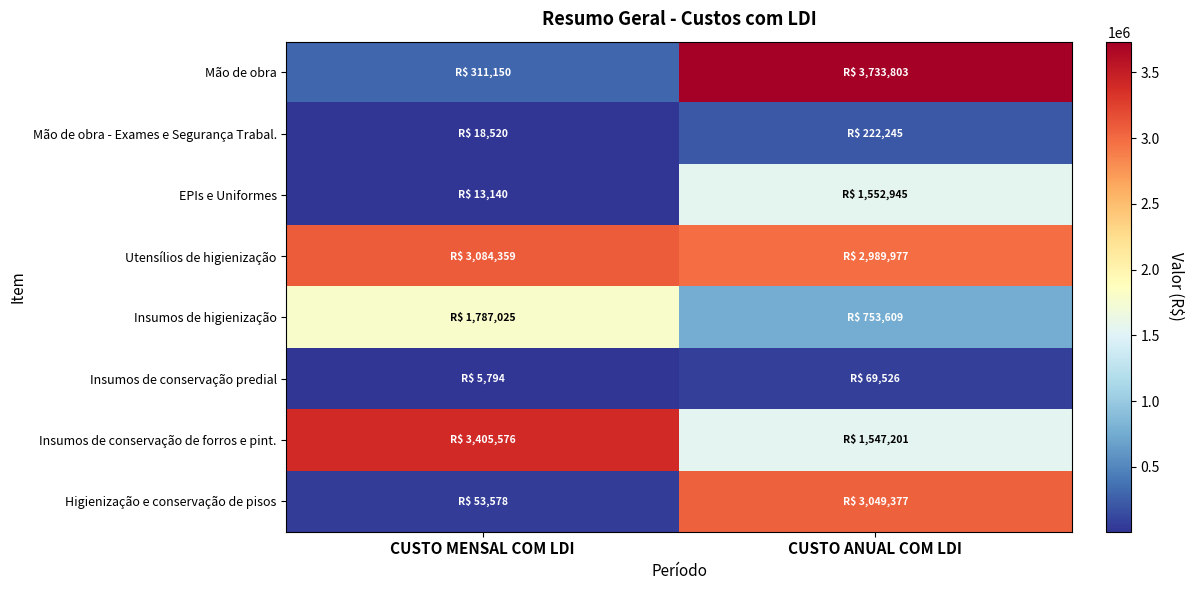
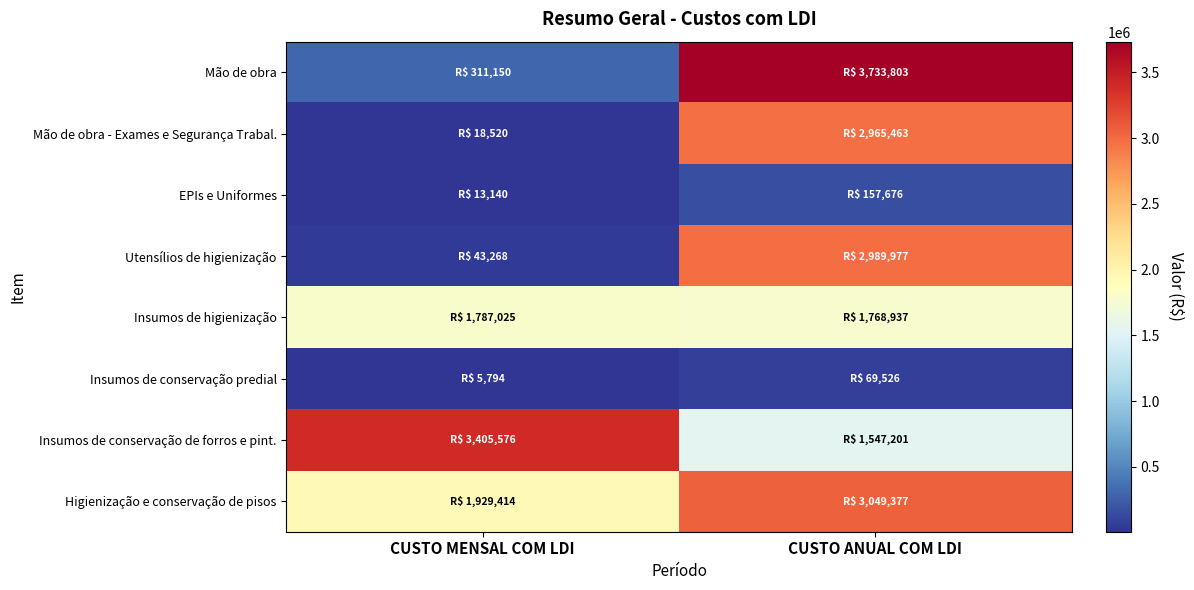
  {
    "Mão de obra": {
      "CUSTO MENSAL COM LDI": "311,150",
      "CUSTO ANUAL COM LDI": "3,733,803"
    },
    "Mão de obra - Exames e Segurança Trabal.": {
      "CUSTO MENSAL COM LDI": "18,520",
-     "CUSTO ANUAL COM LDI": "222,245"
+     "CUSTO ANUAL COM LDI": "2,965,463"
    },
    "EPIs e Uniformes": {
      "CUSTO MENSAL COM LDI": "13,140",
-     "CUSTO ANUAL COM LDI": "1,552,945"
+     "CUSTO ANUAL COM LDI": "157,676"
    },
    "Utensílios de higienização": {
-     "CUSTO MENSAL COM LDI": "3,084,359",
+     "CUSTO MENSAL COM LDI": "43,268",
      "CUSTO ANUAL COM LDI": "2,989,977"
    },
    "Insumos de higienização": {
      "CUSTO MENSAL COM LDI": "1,787,025",
-     "CUSTO ANUAL COM LDI": "753,609"
+     "CUSTO ANUAL COM LDI": "1,768,937"
    },
    "Insumos de conservação predial": {
      "CUSTO MENSAL COM LDI": "5,794",
      "CUSTO ANUAL COM LDI": "69,526"
    },
    "Insumos de conservação de forros e pint.": {
      "CUSTO MENSAL COM LDI": "3,405,576",
      "CUSTO ANUAL COM LDI": "1,547,201"
    },
    "Higienização e conservação de pisos": {
-     "CUSTO MENSAL COM LDI": "53,578",
+     "CUSTO MENSAL COM LDI": "1,929,414",
      "CUSTO ANUAL COM LDI": "3,049,377"
    }
  }
